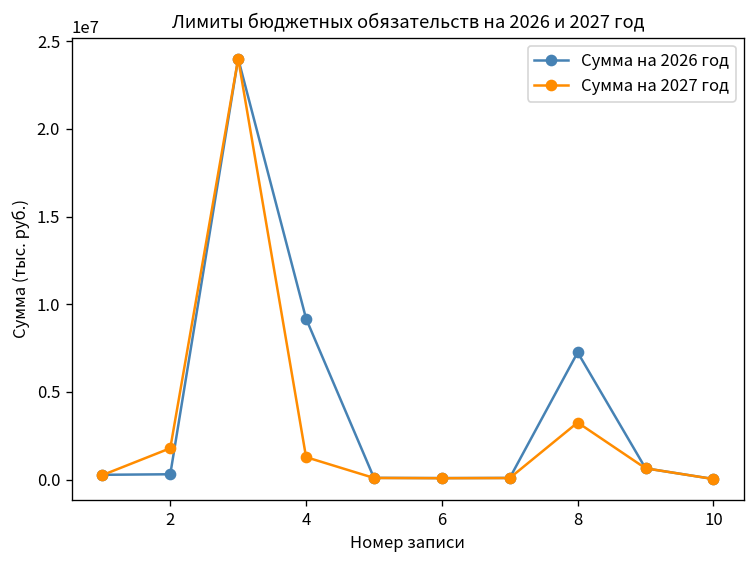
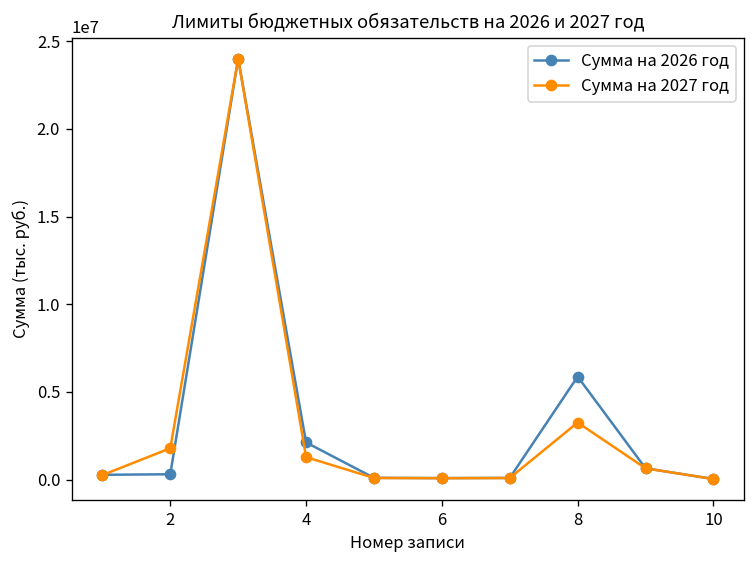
  {
    "Сумма на 2026 год": {
      "2": 300000,
-     "4": 9200000,
-     "8": 7300000
+     "4": 2100000,
+     "8": 5900000
    },
    "Сумма на 2027 год": {
      "2": 1800000,
      "4": 1300000,
      "8": 3300000
    }
  }
